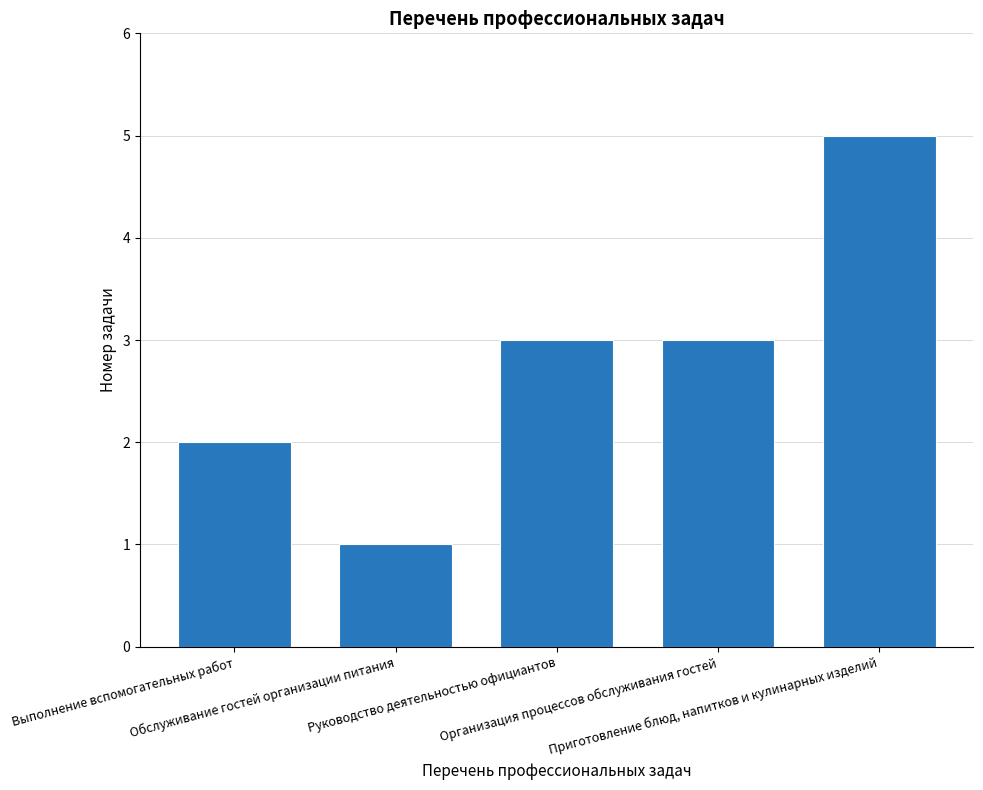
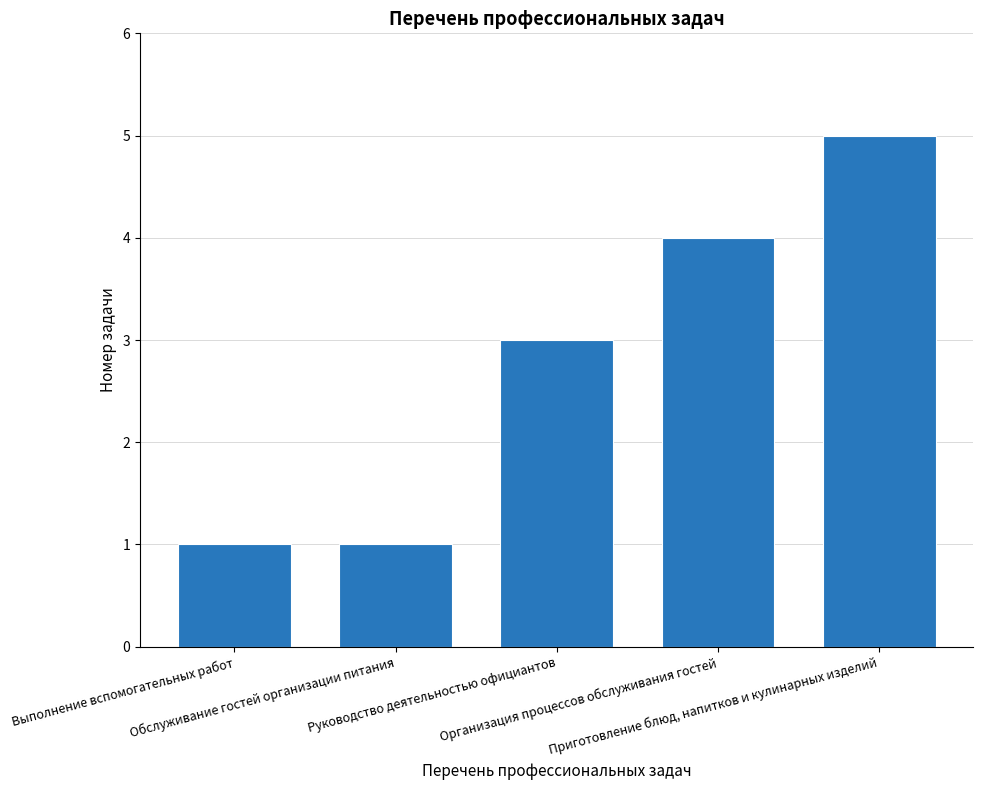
  {
-   "Выполнение вспомогательных работ": 2,
+   "Выполнение вспомогательных работ": 1,
    "Обслуживание гостей организации питания": 1,
    "Руководство деятельностью официантов": 3,
-   "Организация процессов обслуживания гостей": 3,
+   "Организация процессов обслуживания гостей": 4,
    "Приготовление блюд, напитков и кулинарных изделий": 5
  }
